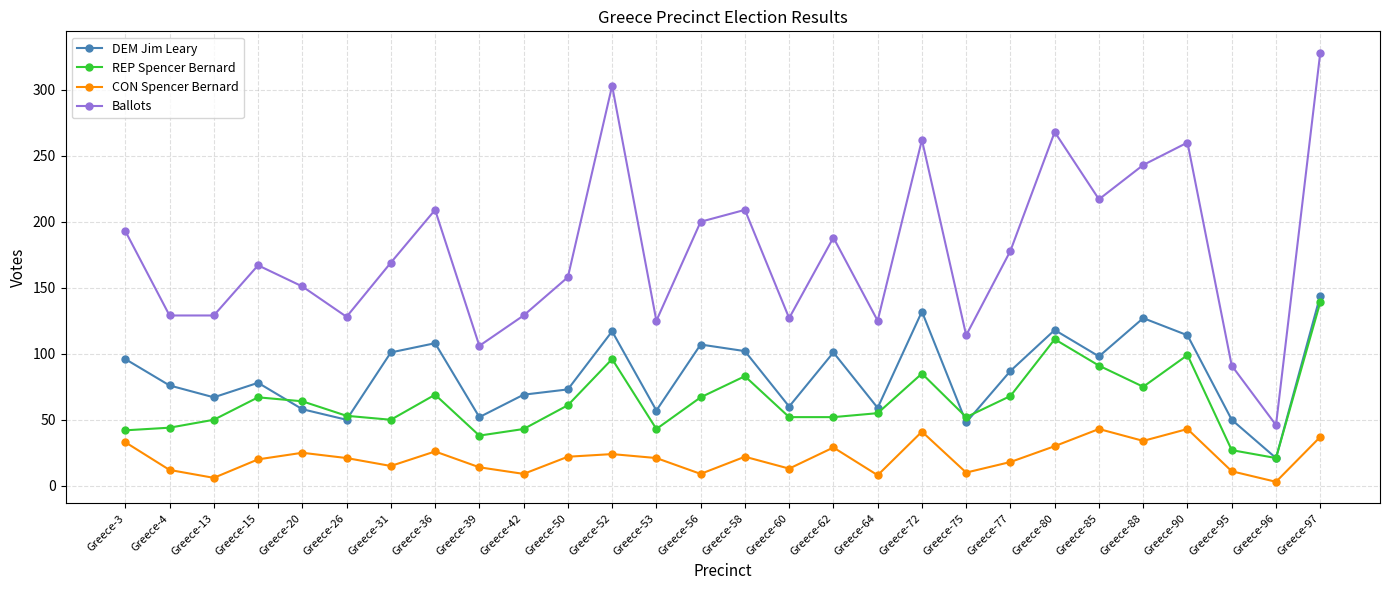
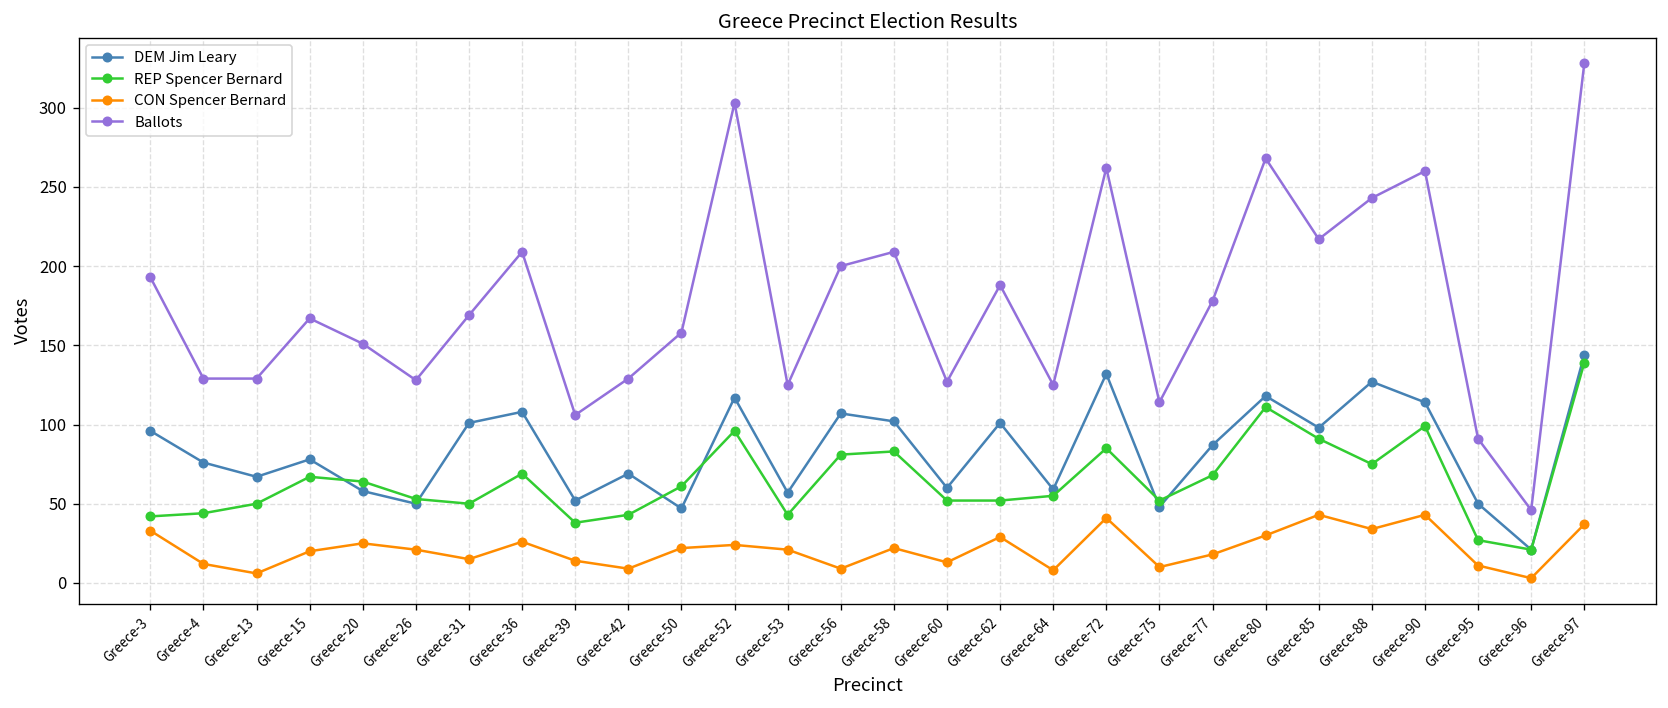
  {
    "DEM Jim Leary": {
      "Greece-3": 96,
      "Greece-4": 76,
      "Greece-13": 67,
      "Greece-15": 78,
      "Greece-20": 58,
      "Greece-26": 50,
      "Greece-31": 101,
      "Greece-36": 108,
      "Greece-39": 52,
      "Greece-42": 69,
-     "Greece-50": 73,
+     "Greece-50": 47,
      "Greece-52": 117,
      "Greece-53": 57,
      "Greece-56": 107,
      "Greece-58": 102,
      "Greece-60": 60,
      "Greece-62": 101,
      "Greece-64": 59,
      "Greece-72": 132,
      "Greece-75": 48,
      "Greece-77": 87,
      "Greece-80": 118,
      "Greece-85": 98,
      "Greece-88": 127,
      "Greece-90": 114,
      "Greece-95": 50,
      "Greece-97": 144
    },
    "REP Spencer Bernard": {
      "Greece-3": 42,
      "Greece-4": 44,
      "Greece-13": 50,
      "Greece-15": 67,
      "Greece-20": 64,
      "Greece-26": 53,
      "Greece-31": 50,
      "Greece-36": 69,
      "Greece-39": 38,
      "Greece-42": 43,
      "Greece-50": 61,
      "Greece-52": 96,
      "Greece-53": 43,
-     "Greece-56": 67,
+     "Greece-56": 81,
      "Greece-58": 83,
      "Greece-60": 52,
      "Greece-62": 52,
      "Greece-64": 55,
      "Greece-72": 85,
      "Greece-75": 52,
      "Greece-77": 68,
      "Greece-80": 111,
      "Greece-85": 91,
      "Greece-88": 75,
      "Greece-90": 99,
      "Greece-95": 27,
      "Greece-97": 139
    },
    "CON Spencer Bernard": {
      "Greece-3": 33,
      "Greece-4": 12,
      "Greece-13": 6,
      "Greece-15": 20,
      "Greece-20": 25,
      "Greece-26": 21,
      "Greece-31": 15,
      "Greece-36": 26,
      "Greece-39": 14,
      "Greece-42": 9,
      "Greece-50": 22,
      "Greece-52": 24,
      "Greece-53": 21,
      "Greece-56": 9,
      "Greece-58": 22,
      "Greece-60": 13,
      "Greece-62": 29,
      "Greece-64": 8,
      "Greece-72": 41,
      "Greece-75": 10,
      "Greece-77": 18,
      "Greece-80": 30,
      "Greece-85": 43,
      "Greece-88": 34,
      "Greece-90": 43,
      "Greece-95": 11,
      "Greece-96": 3,
      "Greece-97": 37
    },
    "Ballots": {
      "Greece-3": 193,
      "Greece-4": 129,
      "Greece-13": 129,
      "Greece-15": 167,
      "Greece-20": 151,
      "Greece-26": 128,
      "Greece-31": 169,
      "Greece-36": 209,
      "Greece-39": 106,
      "Greece-42": 129,
      "Greece-50": 158,
      "Greece-52": 303,
      "Greece-53": 125,
      "Greece-56": 200,
      "Greece-58": 209,
      "Greece-60": 127,
      "Greece-62": 188,
      "Greece-64": 125,
      "Greece-72": 262,
      "Greece-75": 114,
      "Greece-77": 178,
      "Greece-80": 268,
      "Greece-85": 217,
      "Greece-88": 243,
      "Greece-90": 260,
      "Greece-95": 91,
      "Greece-96": 46,
      "Greece-97": 328
    }
  }
